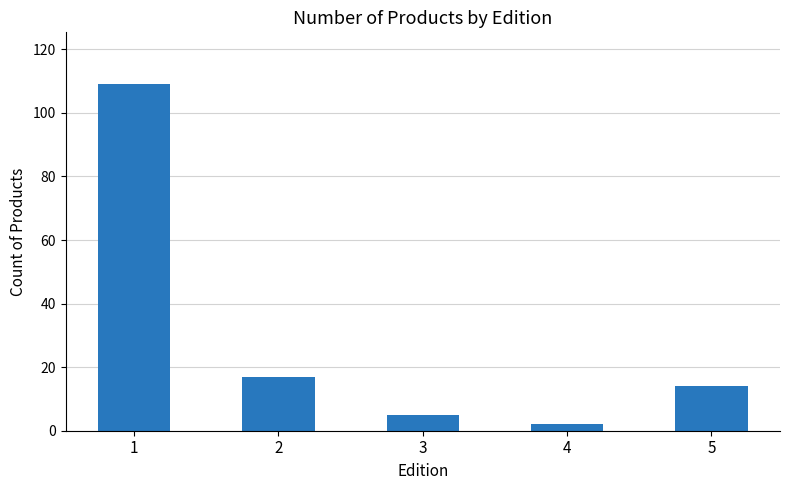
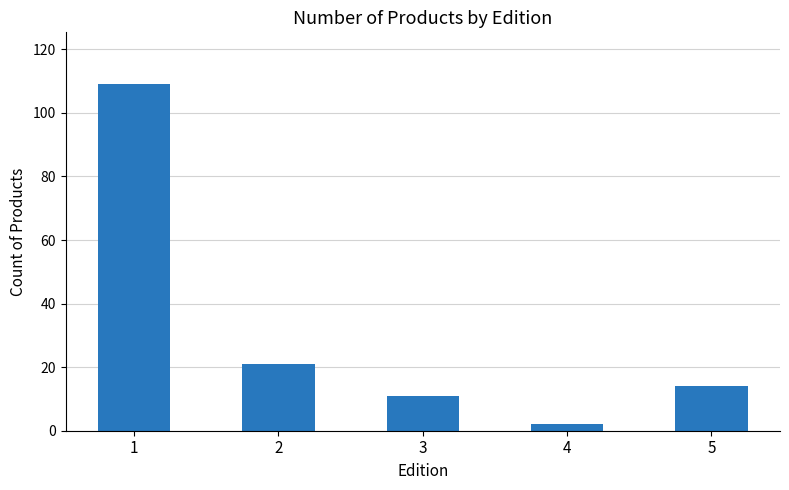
  {
    "1": 109,
-   "2": 17,
-   "3": 5,
+   "2": 21,
+   "3": 11,
    "4": 2,
    "5": 14
  }
